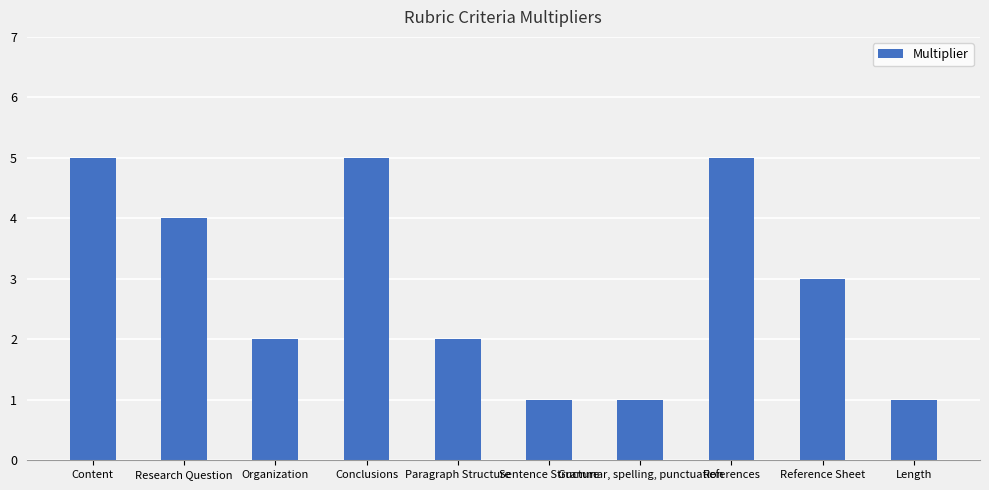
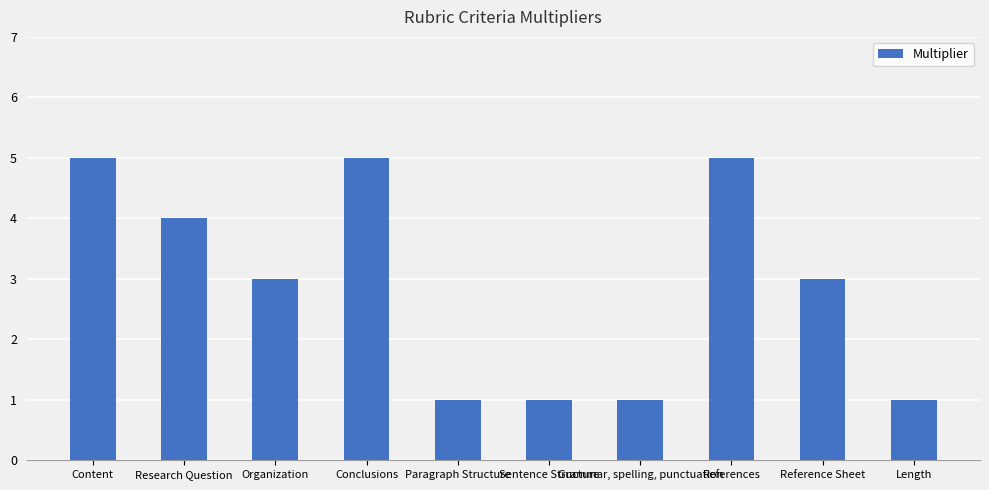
  {
    "Content": 5,
    "Research Question": 4,
-   "Organization": 2,
+   "Organization": 3,
    "Conclusions": 5,
-   "Paragraph Structure": 2,
+   "Paragraph Structure": 1,
    "Reference Sheet": 3,
    "Length": 1
  }
